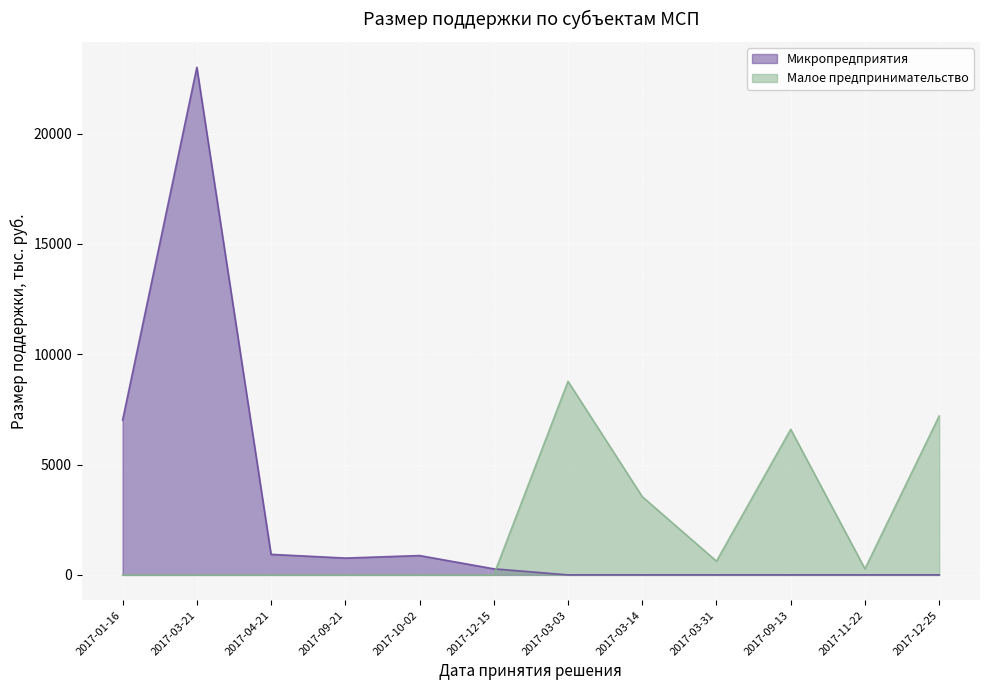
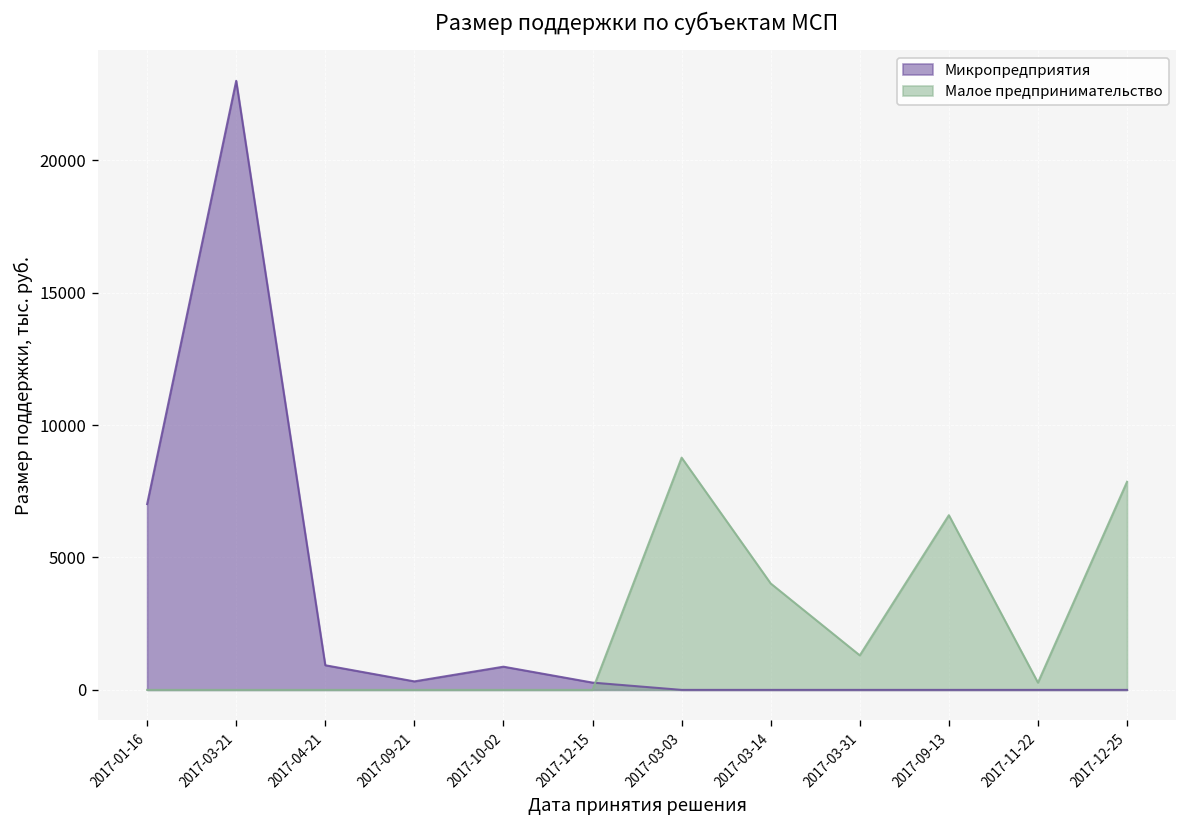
  {
    "Микропредприятия": {
      "2017-01-16": 7000,
      "2017-03-21": 23000,
      "2017-04-21": 900,
-     "2017-09-21": 800,
+     "2017-09-21": 300,
      "2017-10-02": 900,
      "2017-12-15": 300,
      "2017-03-03": 0,
      "2017-03-14": 0,
      "2017-03-31": 0,
      "2017-09-13": 0,
      "2017-11-22": 0,
      "2017-12-25": 0
    },
    "Малое предпринимательство": {
      "2017-01-16": 0,
      "2017-03-21": 0,
      "2017-04-21": 0,
      "2017-09-21": 0,
      "2017-10-02": 0,
      "2017-12-15": 0,
      "2017-03-03": 8800,
-     "2017-03-14": 3500,
-     "2017-03-31": 600,
+     "2017-03-14": 4000,
+     "2017-03-31": 1300,
      "2017-09-13": 6600,
      "2017-11-22": 300,
-     "2017-12-25": 7200
+     "2017-12-25": 7900
    }
  }
